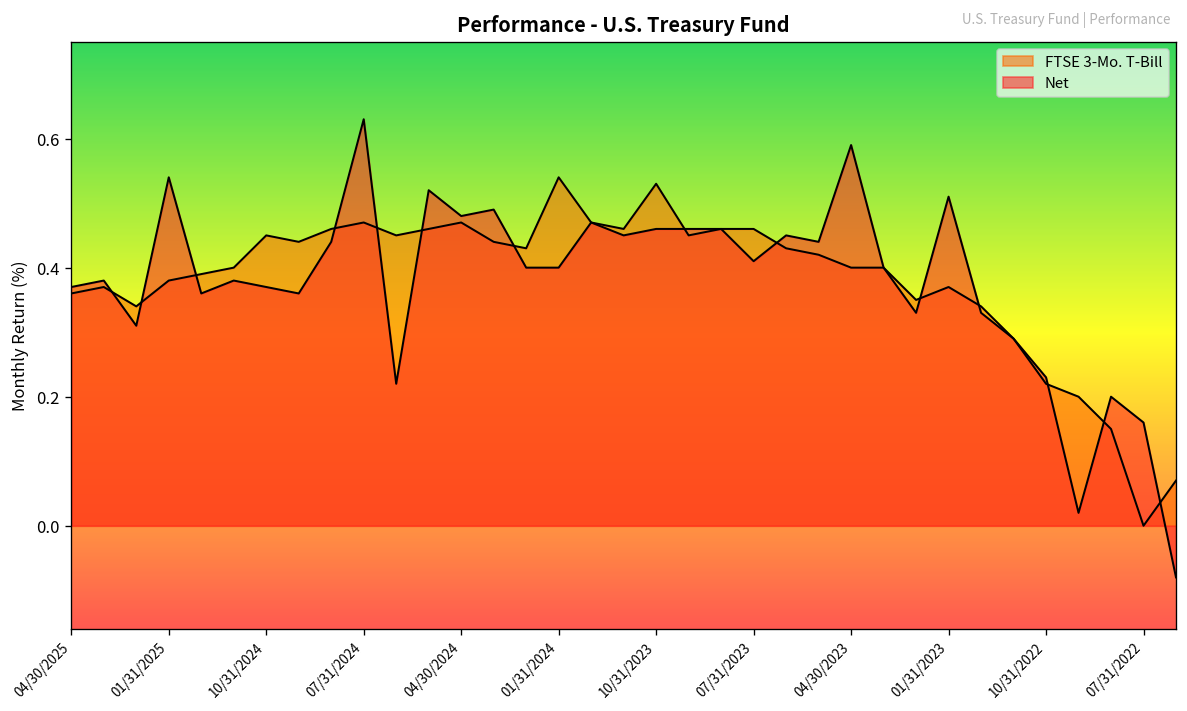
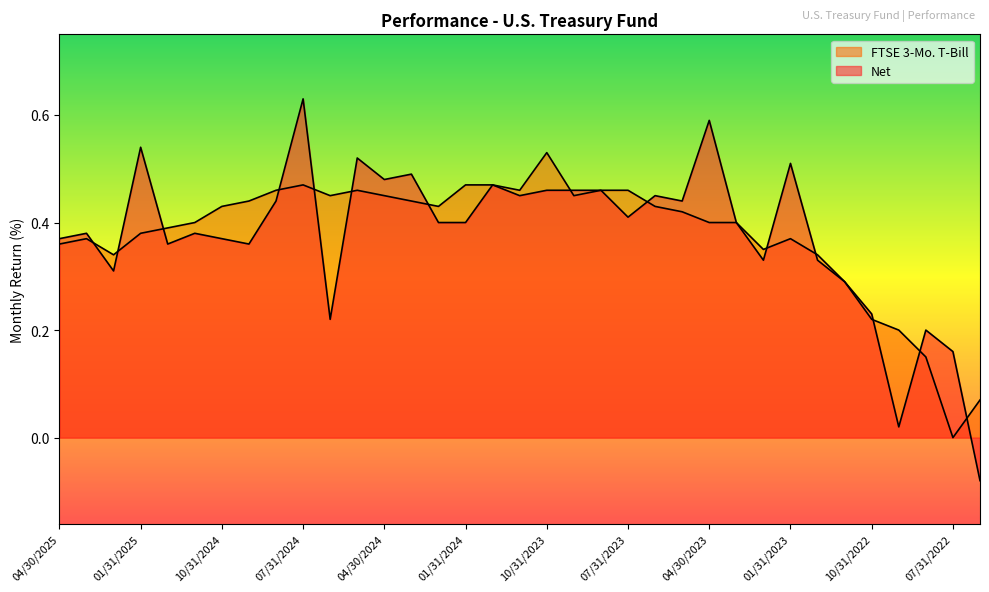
  {
    "FTSE 3-Mo. T-Bill": {
      "04/30/2025": 0.36,
      "01/31/2025": 0.38,
-     "10/31/2024": 0.45,
+     "10/31/2024": 0.43,
      "07/31/2024": 0.47,
-     "04/30/2024": 0.47,
-     "01/31/2024": 0.54,
+     "04/30/2024": 0.45,
+     "01/31/2024": 0.47,
      "10/31/2023": 0.53,
      "07/31/2023": 0.46,
      "04/30/2023": 0.40,
      "01/31/2023": 0.37,
      "10/31/2022": 0.22,
      "07/31/2022": 0.00
    }
  }
